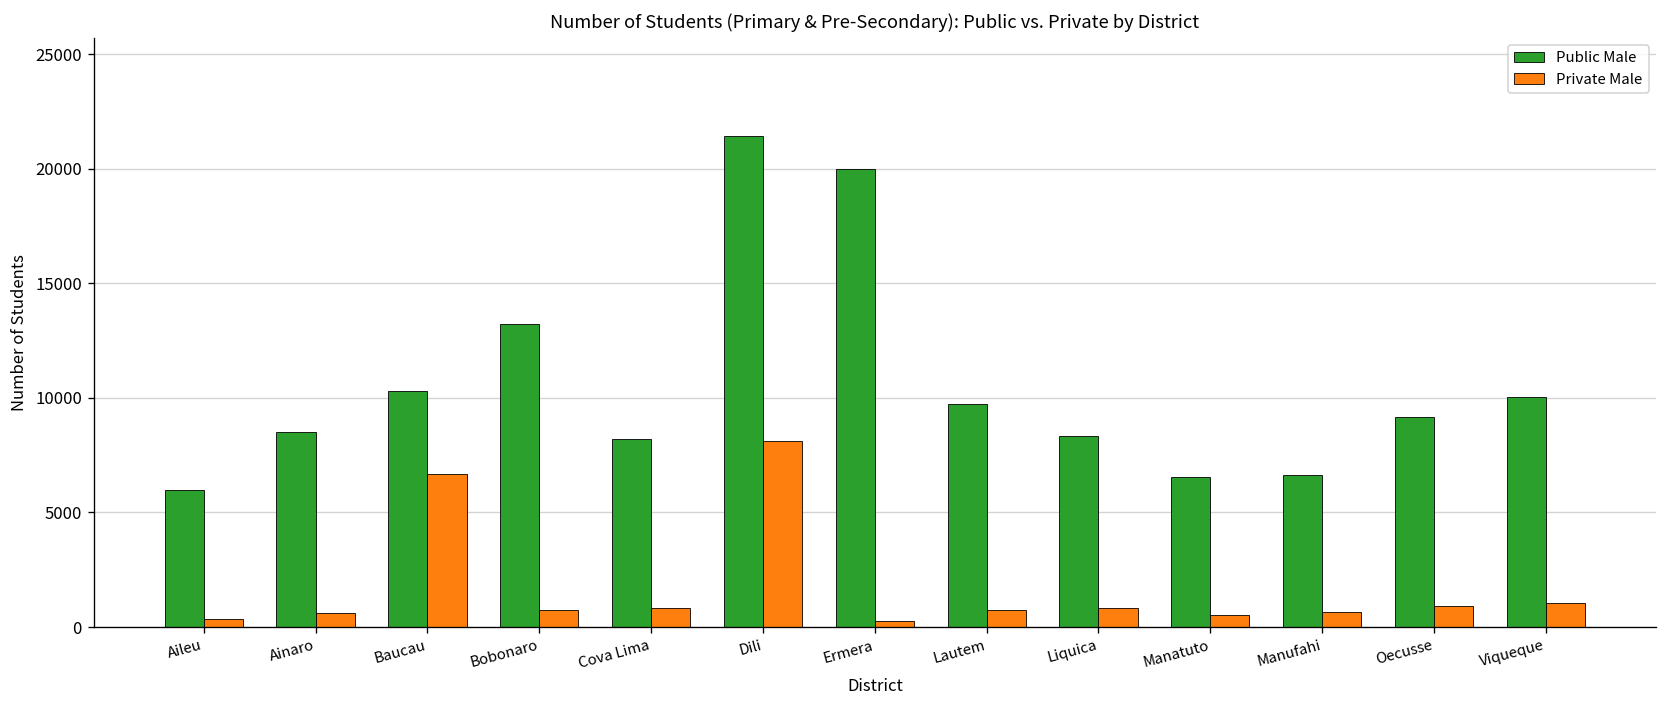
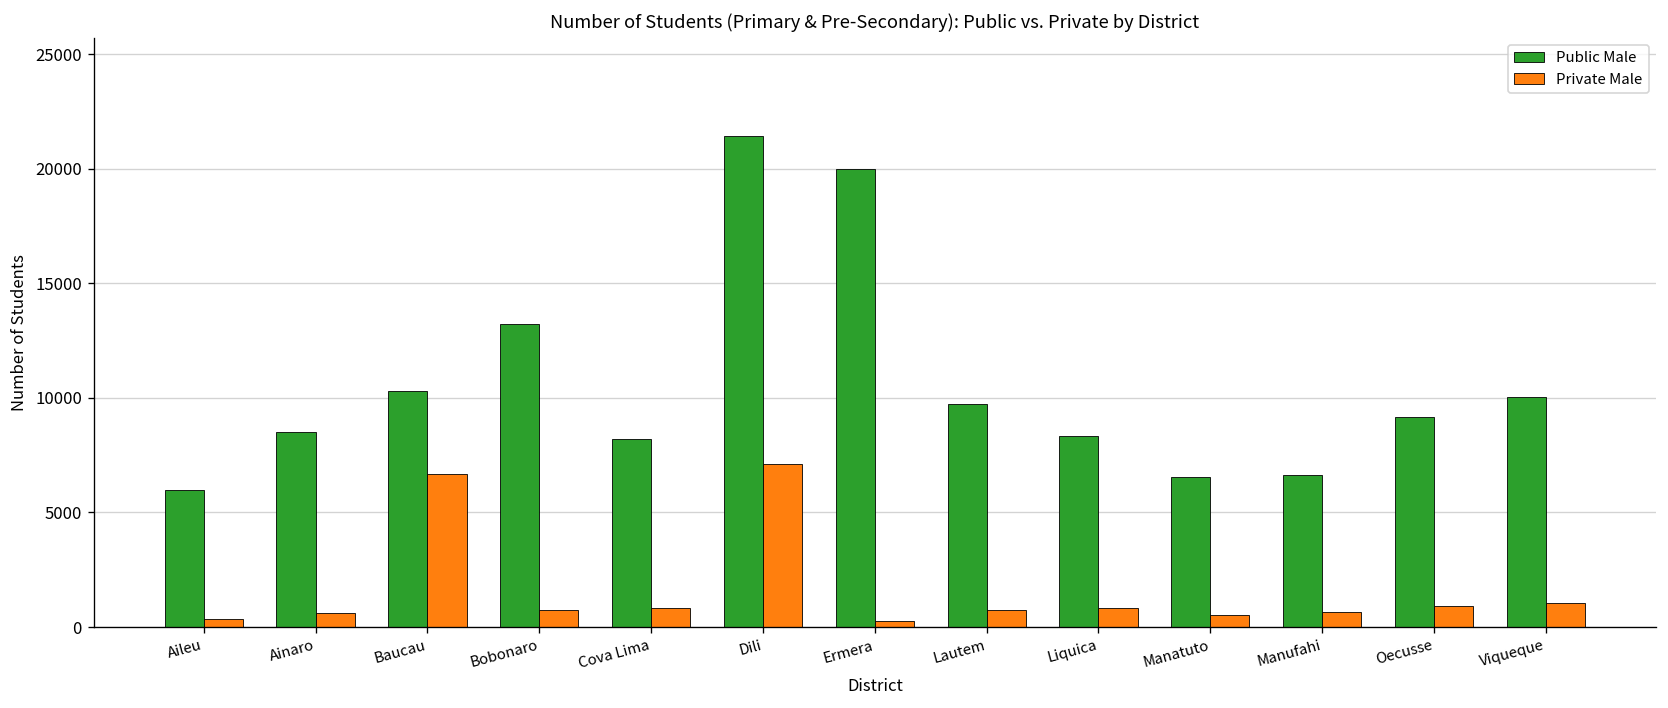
  {
    "Public Male": {
      "Aileu": 6000,
      "Ainaro": 8500,
      "Baucau": 10300,
      "Bobonaro": 13200,
      "Cova Lima": 8200,
      "Dili": 21400,
      "Ermera": 20000,
      "Lautem": 9700,
      "Liquica": 8300,
      "Manatuto": 6500,
      "Manufahi": 6600,
      "Oecusse": 9200,
      "Viqueque": 10100
    },
    "Private Male": {
      "Aileu": 400,
      "Ainaro": 600,
      "Baucau": 6700,
      "Bobonaro": 700,
      "Cova Lima": 800,
-     "Dili": 8100,
+     "Dili": 7100,
      "Ermera": 300,
      "Lautem": 700,
      "Liquica": 800,
      "Manatuto": 500,
      "Manufahi": 700,
      "Oecusse": 900,
      "Viqueque": 1000
    }
  }
